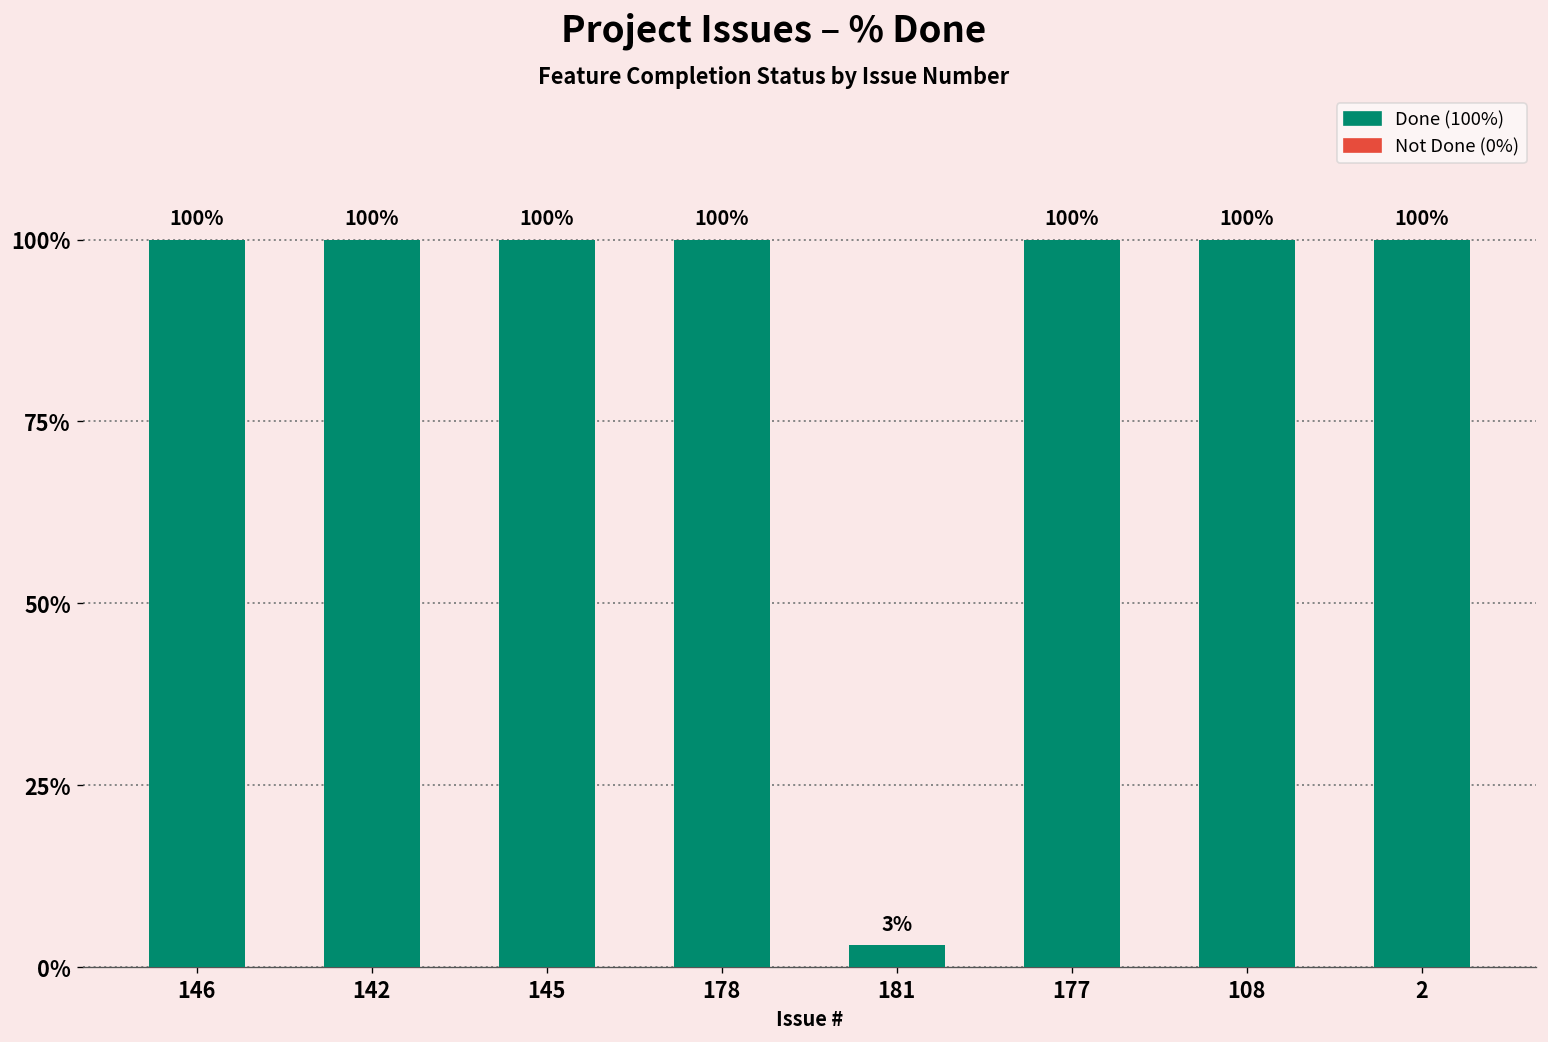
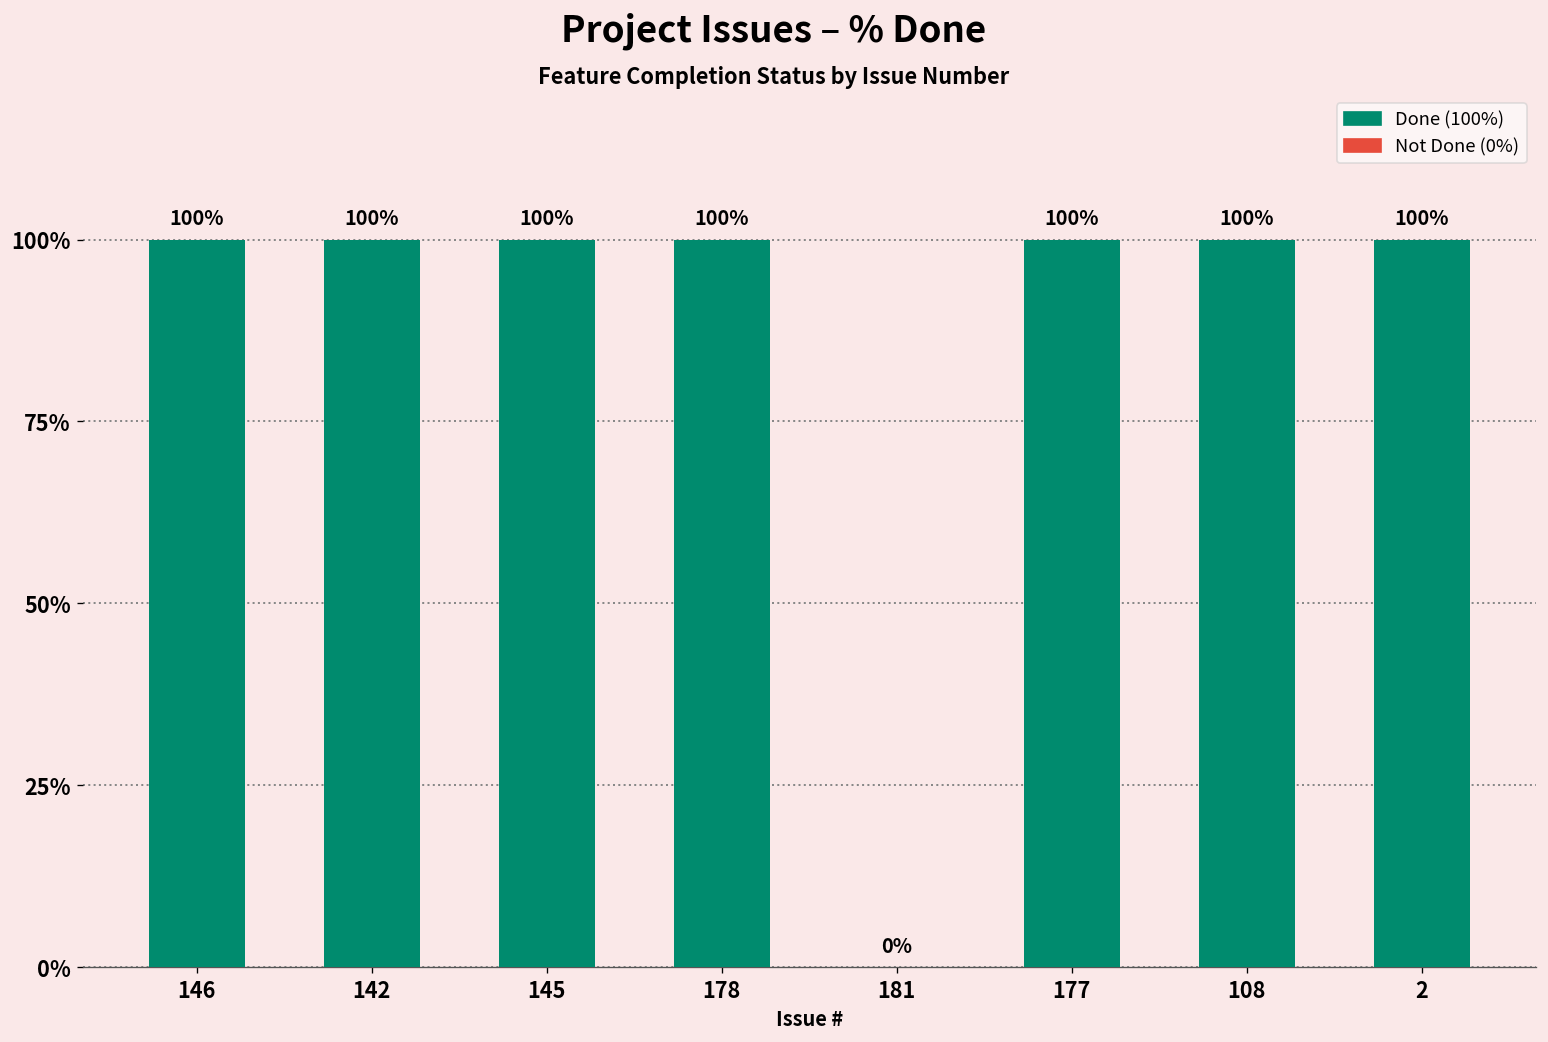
  {
    "146": "100%",
    "142": "100%",
    "145": "100%",
    "178": "100%",
-   "181": "3%",
+   "181": "0%",
    "177": "100%",
    "108": "100%",
    "2": "100%"
  }
